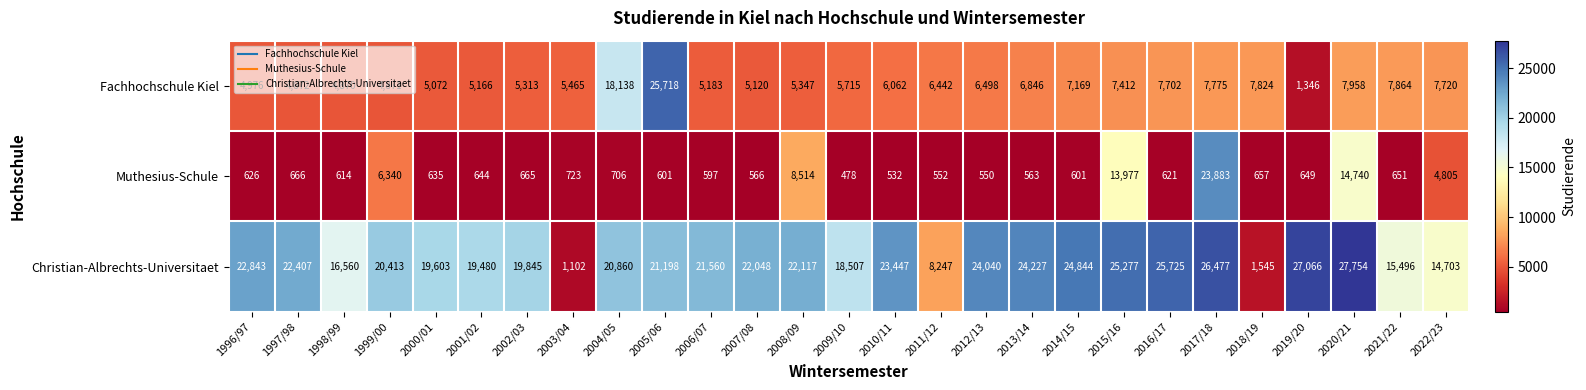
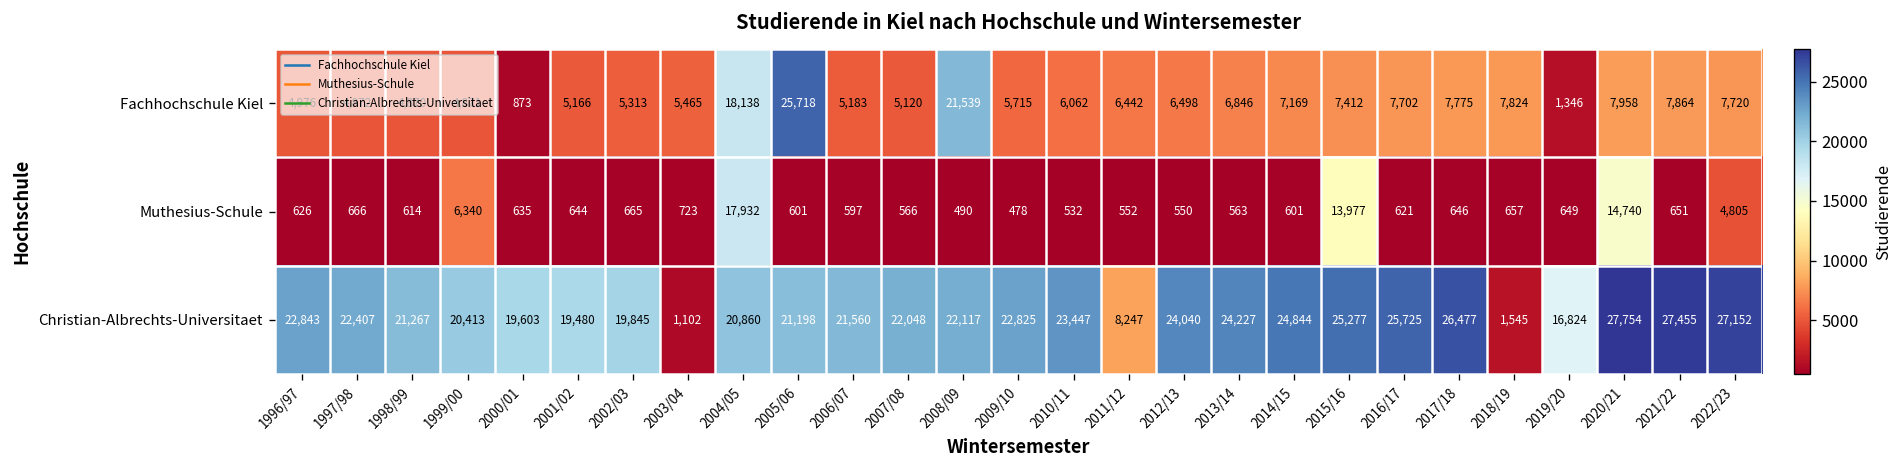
  {
    "Fachhochschule Kiel": {
-     "2000/01": "5,072",
+     "2000/01": "873",
      "2001/02": "5,166",
      "2002/03": "5,313",
      "2003/04": "5,465",
      "2004/05": "18,138",
      "2005/06": "25,718",
      "2006/07": "5,183",
      "2007/08": "5,120",
-     "2008/09": "5,347",
+     "2008/09": "21,539",
      "2009/10": "5,715",
      "2010/11": "6,062",
      "2011/12": "6,442",
      "2012/13": "6,498",
      "2013/14": "6,846",
      "2014/15": "7,169",
      "2015/16": "7,412",
      "2016/17": "7,702",
      "2017/18": "7,775",
      "2018/19": "7,824",
      "2019/20": "1,346",
      "2020/21": "7,958",
      "2021/22": "7,864",
      "2022/23": "7,720"
    },
    "Muthesius-Schule": {
      "1996/97": "626",
      "1997/98": "666",
      "1998/99": "614",
      "1999/00": "6,340",
      "2000/01": "635",
      "2001/02": "644",
      "2002/03": "665",
      "2003/04": "723",
-     "2004/05": "706",
+     "2004/05": "17,932",
      "2005/06": "601",
      "2006/07": "597",
      "2007/08": "566",
-     "2008/09": "8,514",
+     "2008/09": "490",
      "2009/10": "478",
      "2010/11": "532",
      "2011/12": "552",
      "2012/13": "550",
      "2013/14": "563",
      "2014/15": "601",
      "2015/16": "13,977",
      "2016/17": "621",
-     "2017/18": "23,883",
+     "2017/18": "646",
      "2018/19": "657",
      "2019/20": "649",
      "2020/21": "14,740",
      "2021/22": "651",
      "2022/23": "4,805"
    },
    "Christian-Albrechts-Universitaet": {
      "1996/97": "22,843",
      "1997/98": "22,407",
-     "1998/99": "16,560",
+     "1998/99": "21,267",
      "1999/00": "20,413",
      "2000/01": "19,603",
      "2001/02": "19,480",
      "2002/03": "19,845",
      "2003/04": "1,102",
      "2004/05": "20,860",
      "2005/06": "21,198",
      "2006/07": "21,560",
      "2007/08": "22,048",
      "2008/09": "22,117",
-     "2009/10": "18,507",
+     "2009/10": "22,825",
      "2010/11": "23,447",
      "2011/12": "8,247",
      "2012/13": "24,040",
      "2013/14": "24,227",
      "2014/15": "24,844",
      "2015/16": "25,277",
      "2016/17": "25,725",
      "2017/18": "26,477",
      "2018/19": "1,545",
-     "2019/20": "27,066",
+     "2019/20": "16,824",
      "2020/21": "27,754",
-     "2021/22": "15,496",
-     "2022/23": "14,703"
+     "2021/22": "27,455",
+     "2022/23": "27,152"
    }
  }
